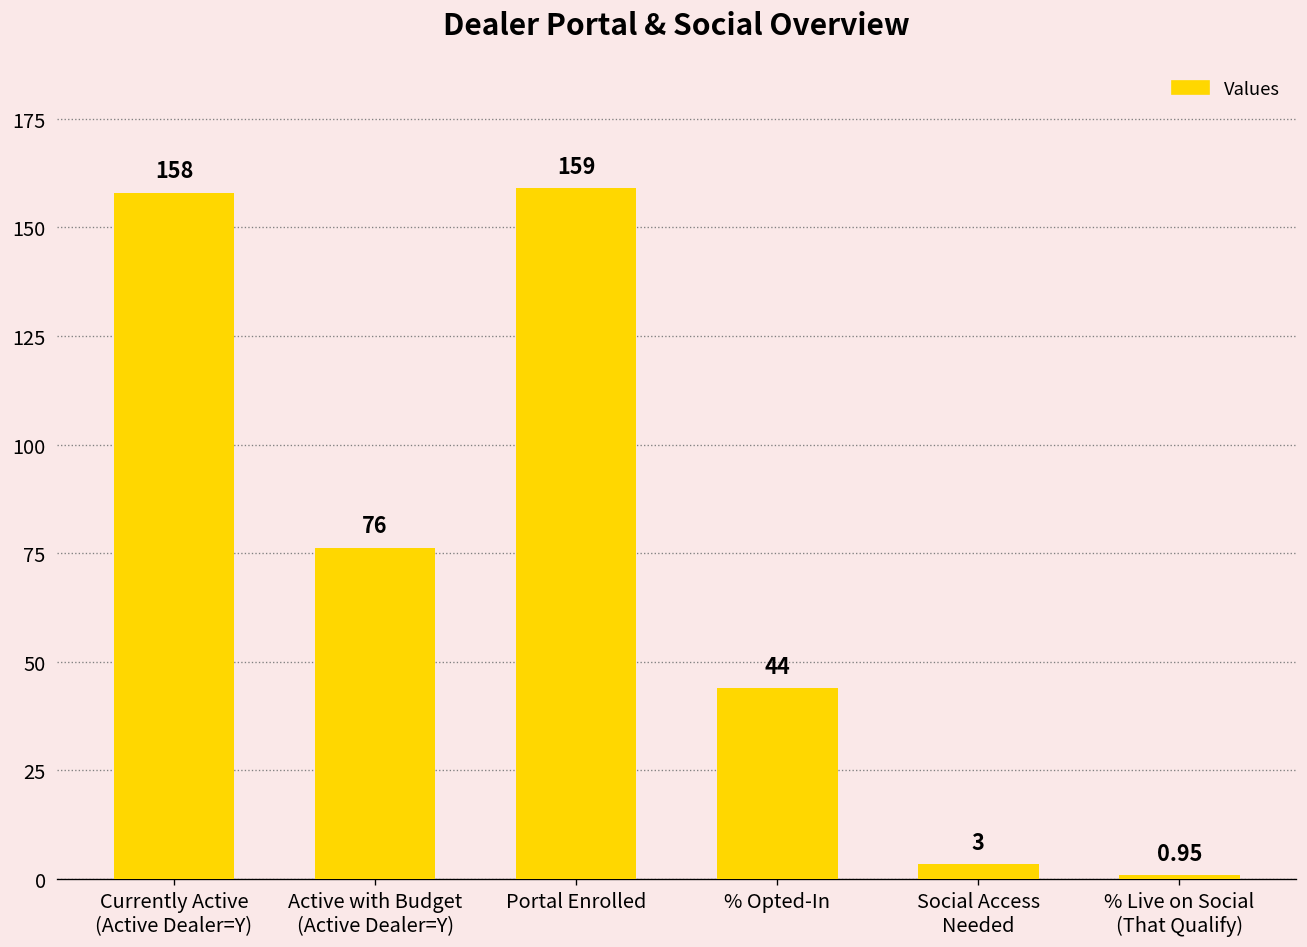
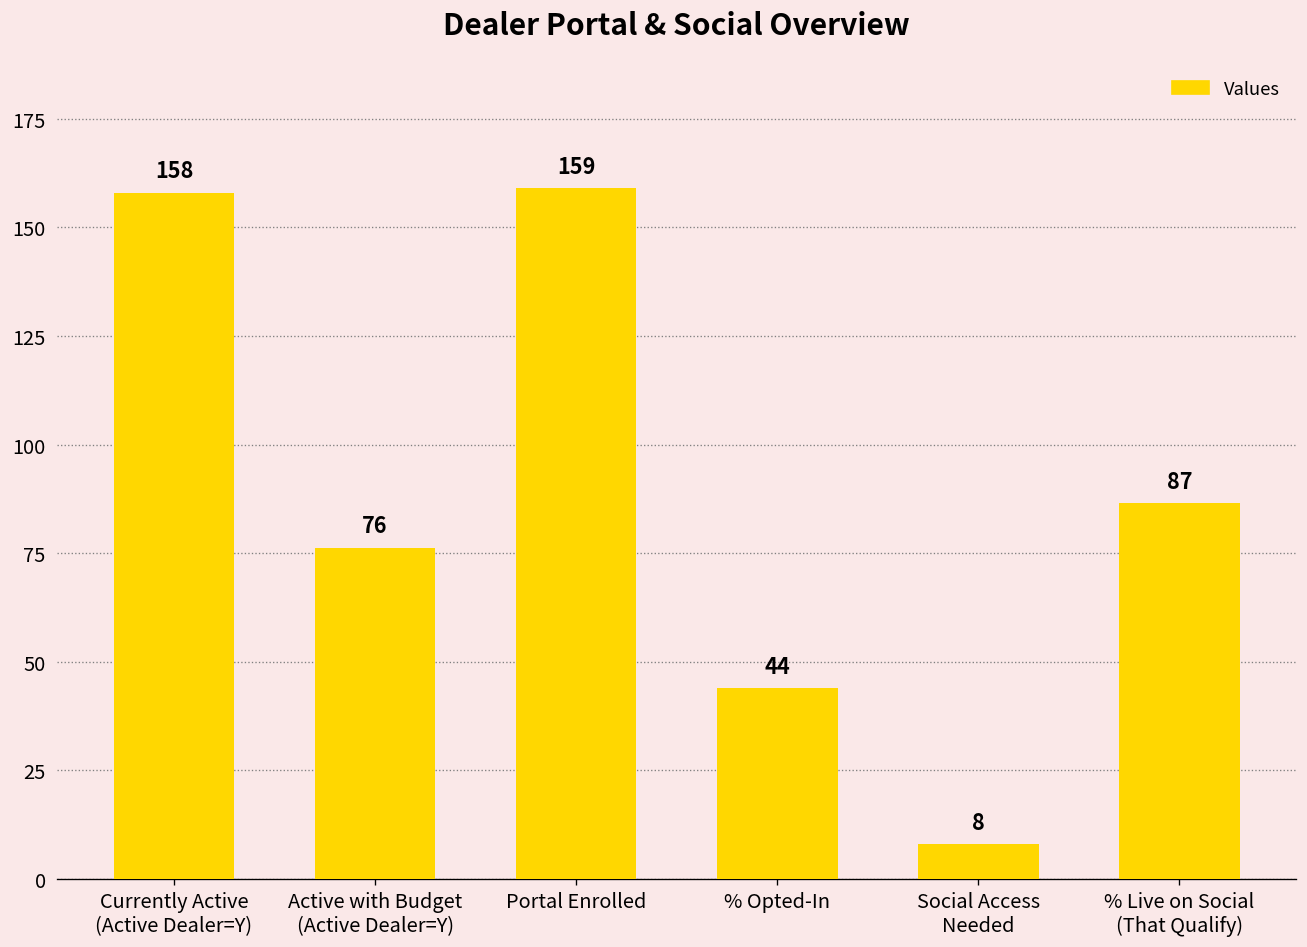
  {
    "Currently Active (Active Dealer=Y)": 158,
    "Active with Budget (Active Dealer=Y)": 76,
    "Portal Enrolled": 159,
    "% Opted-In": 44,
-   "Social Access Needed": 3,
-   "% Live on Social (That Qualify)": 0.95
+   "Social Access Needed": 8,
+   "% Live on Social (That Qualify)": 87
  }
